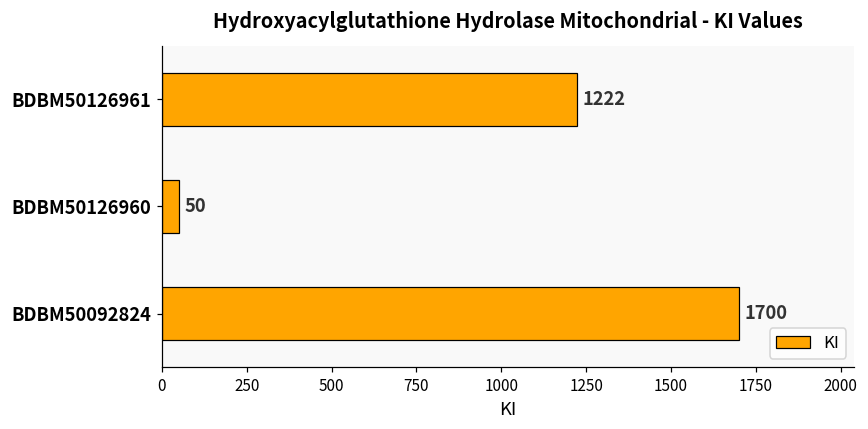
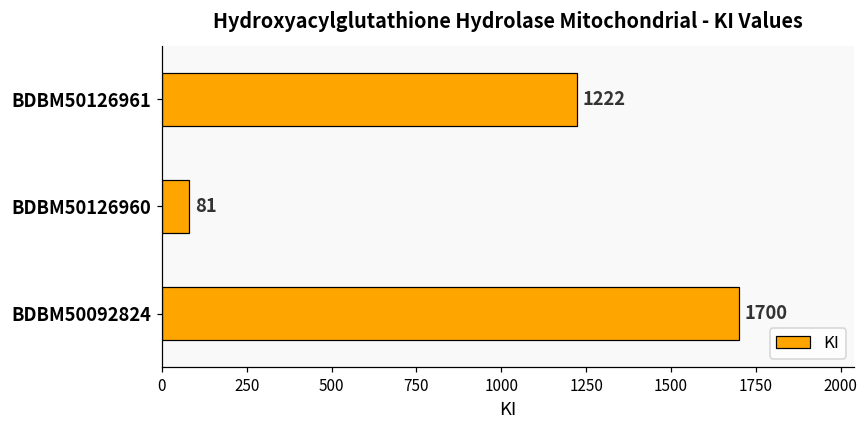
  {
    "BDBM50126961": 1222,
-   "BDBM50126960": 50,
+   "BDBM50126960": 81,
    "BDBM50092824": 1700
  }
